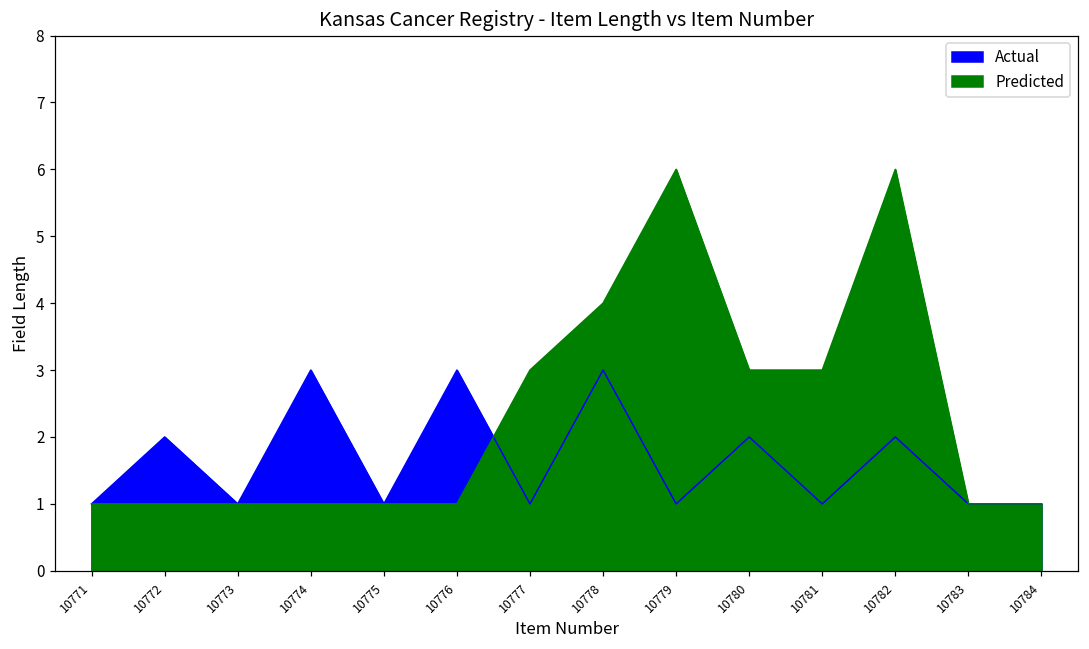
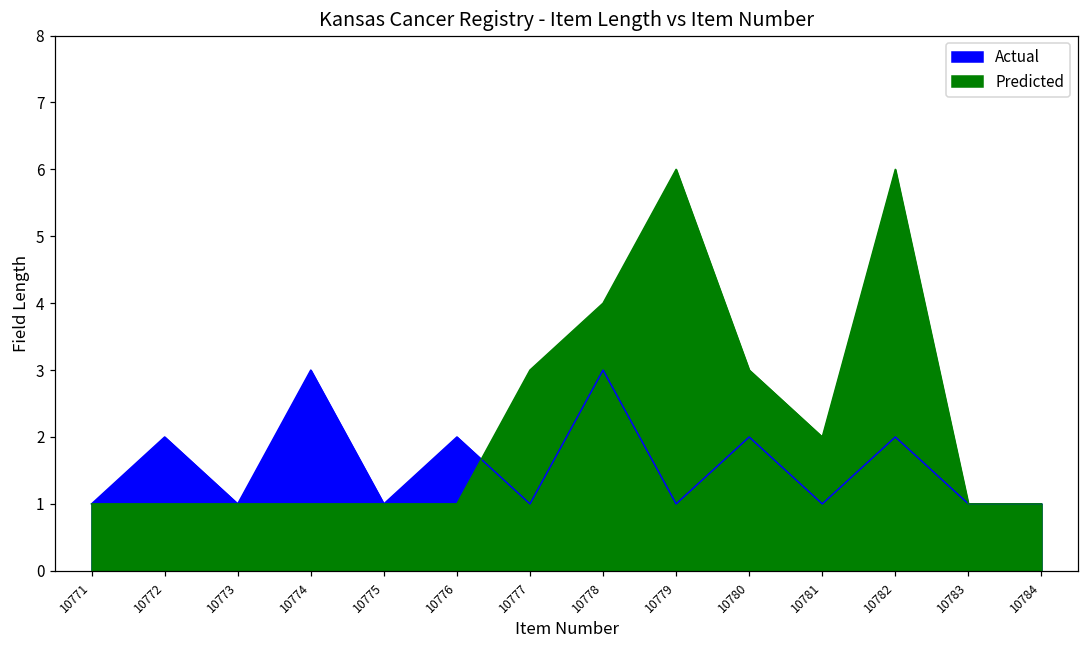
  {
    "Actual": {
      "10772": 2,
      "10774": 3,
-     "10776": 3,
+     "10776": 2,
      "10777": 1,
      "10778": 3,
      "10779": 1,
      "10780": 2,
      "10781": 1,
      "10782": 2
    },
    "Predicted": {
      "10772": 1,
      "10774": 1,
      "10776": 1,
      "10777": 3,
      "10778": 4,
      "10779": 6,
      "10780": 3,
-     "10781": 3,
+     "10781": 2,
      "10782": 6
    }
  }
